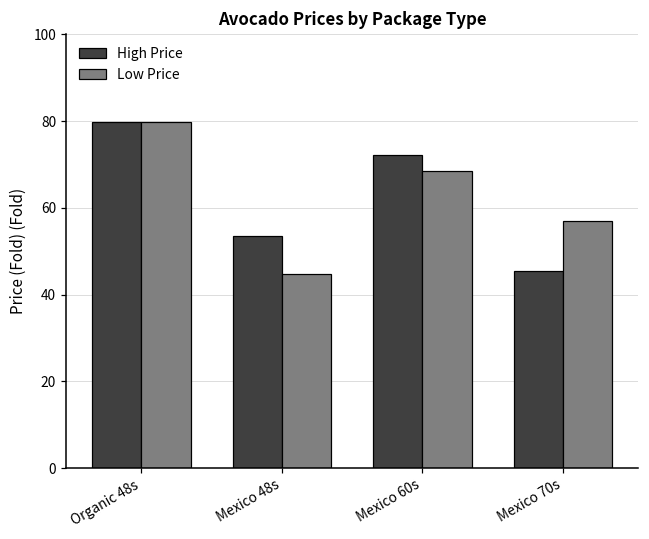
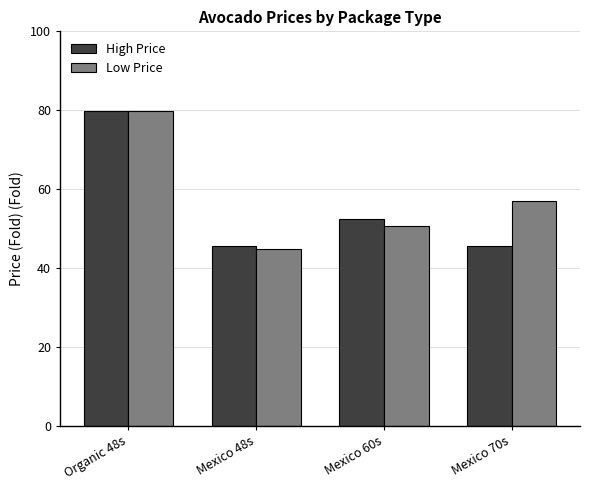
  {
    "High Price": {
      "Organic 48s": 80,
-     "Mexico 48s": 54,
-     "Mexico 60s": 72,
+     "Mexico 48s": 46,
+     "Mexico 60s": 53,
      "Mexico 70s": 46
    },
    "Low Price": {
      "Organic 48s": 80,
      "Mexico 48s": 45,
-     "Mexico 60s": 69,
+     "Mexico 60s": 51,
      "Mexico 70s": 57
    }
  }
